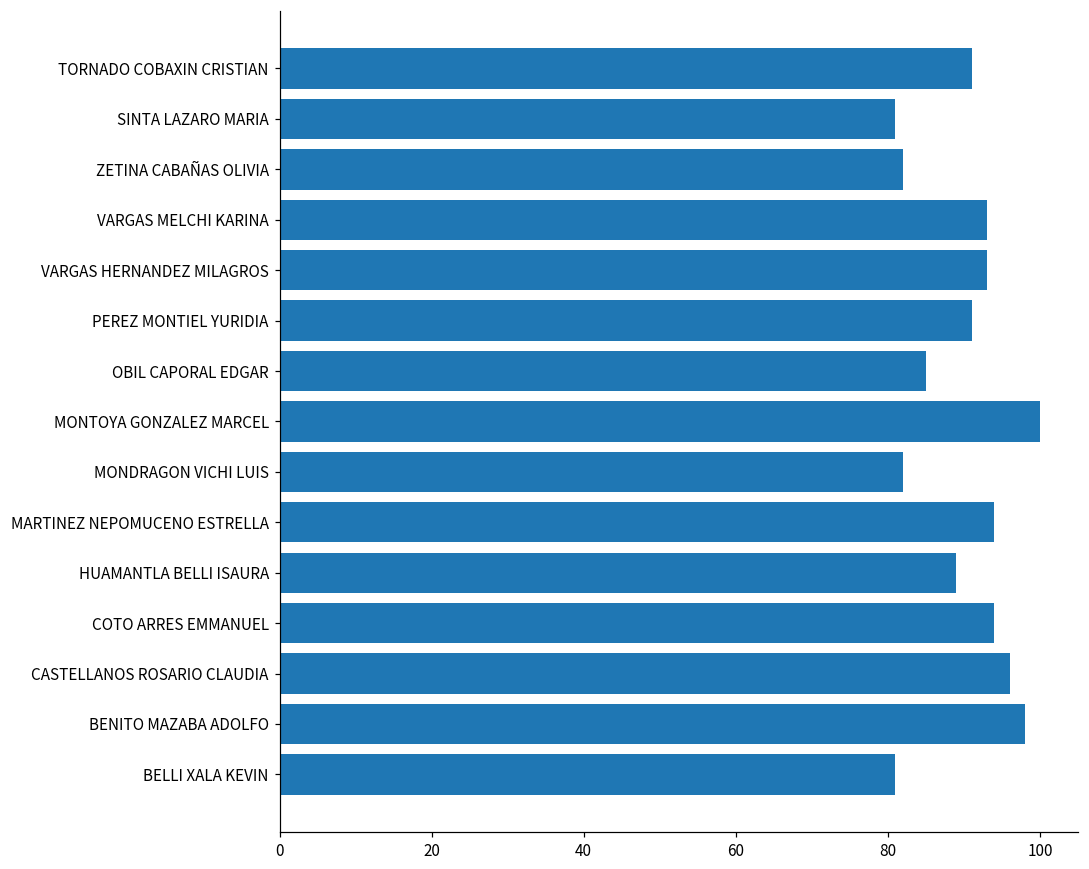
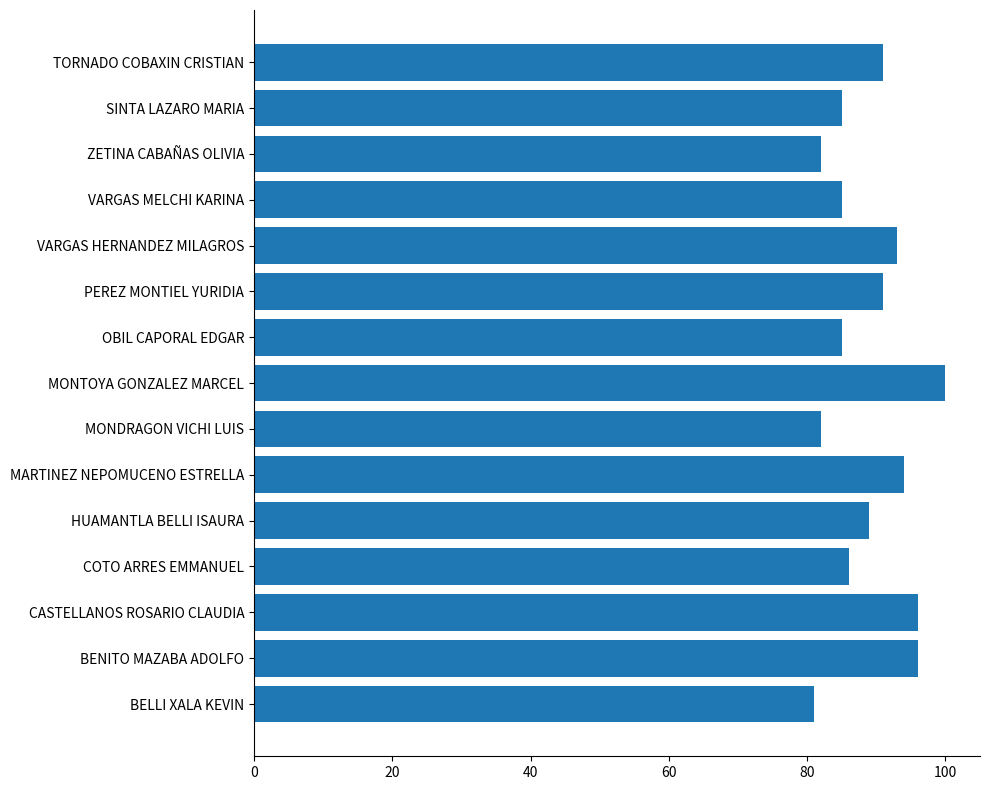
  {
    "TORNADO COBAXIN CRISTIAN": 91,
-   "SINTA LAZARO MARIA": 81,
+   "SINTA LAZARO MARIA": 85,
    "ZETINA CABAÑAS OLIVIA": 82,
-   "VARGAS MELCHI KARINA": 93,
+   "VARGAS MELCHI KARINA": 85,
    "VARGAS HERNANDEZ MILAGROS": 93,
    "PEREZ MONTIEL YURIDIA": 91,
    "OBIL CAPORAL EDGAR": 85,
    "MONTOYA GONZALEZ MARCEL": 100,
    "MONDRAGON VICHI LUIS": 82,
    "MARTINEZ NEPOMUCENO ESTRELLA": 94,
    "HUAMANTLA BELLI ISAURA": 89,
-   "COTO ARRES EMMANUEL": 94,
+   "COTO ARRES EMMANUEL": 86,
    "CASTELLANOS ROSARIO CLAUDIA": 96,
-   "BENITO MAZABA ADOLFO": 98,
+   "BENITO MAZABA ADOLFO": 96,
    "BELLI XALA KEVIN": 81
  }
